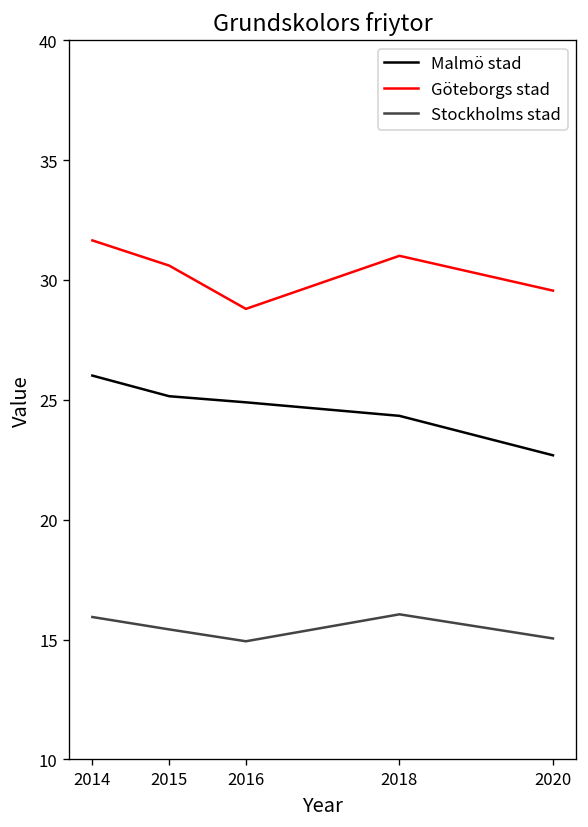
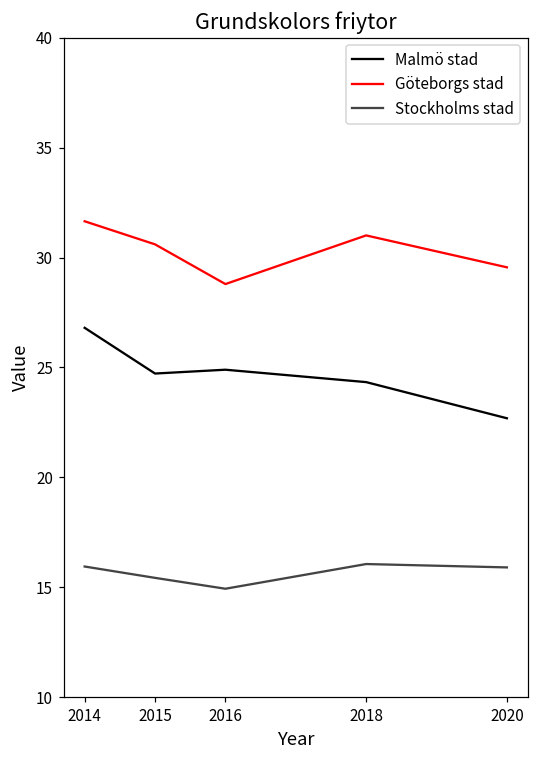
  {
    "Malmö stad": {
-     "2014": 26.0,
-     "2015": 25.2,
+     "2014": 26.8,
+     "2015": 24.7,
      "2016": 24.9,
      "2018": 24.3,
      "2020": 22.7
    },
    "Göteborgs stad": {
      "2014": 31.7,
      "2015": 30.6,
      "2016": 28.8,
      "2018": 31.0,
      "2020": 29.6
    },
    "Stockholms stad": {
      "2014": 15.9,
      "2015": 15.4,
      "2016": 14.9,
      "2018": 16.1,
-     "2020": 15.0
+     "2020": 15.9
    }
  }
